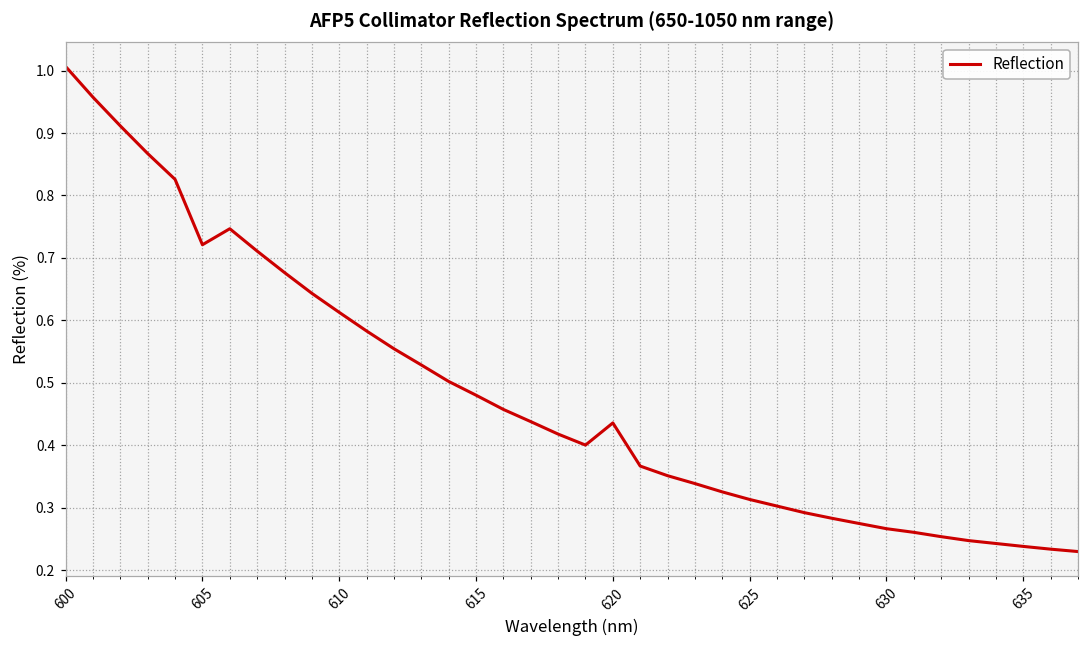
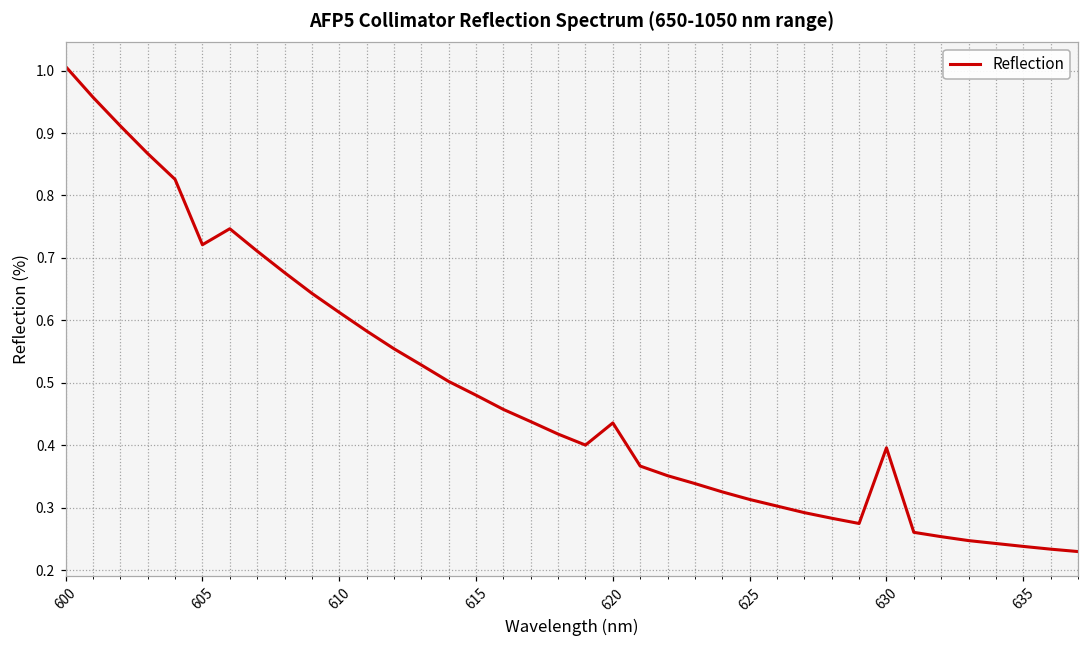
  {
    "600": 1.01,
    "605": 0.72,
    "610": 0.61,
    "615": 0.48,
    "620": 0.44,
    "625": 0.31,
-   "630": 0.27,
+   "630": 0.40,
    "635": 0.24
  }
